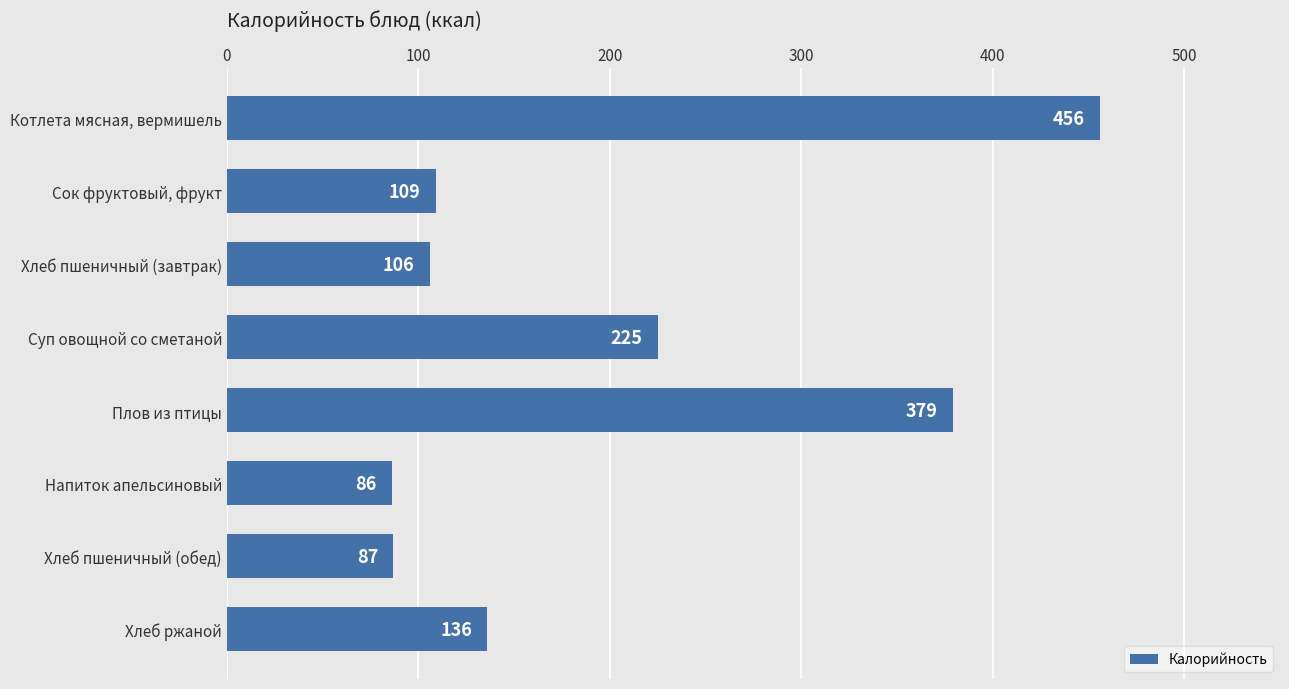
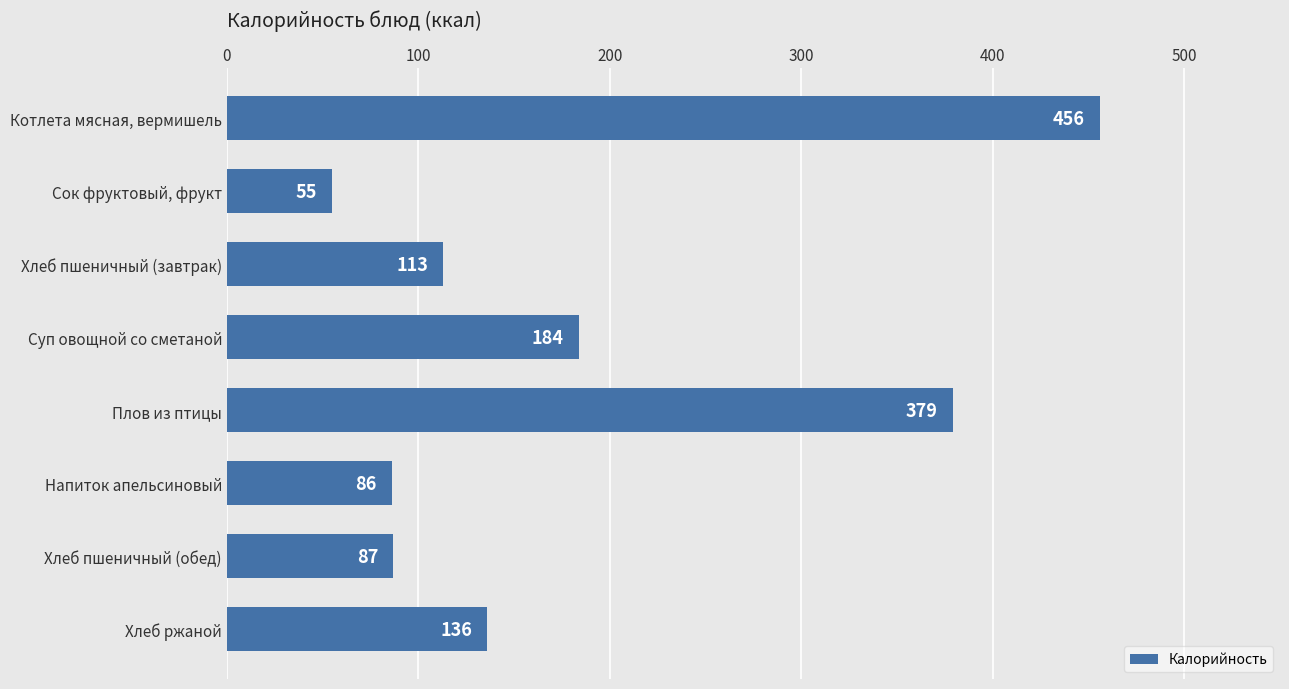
  {
    "Котлета мясная, вермишель": 456,
-   "Сок фруктовый, фрукт": 109,
-   "Хлеб пшеничный (завтрак)": 106,
-   "Суп овощной со сметаной": 225,
+   "Сок фруктовый, фрукт": 55,
+   "Хлеб пшеничный (завтрак)": 113,
+   "Суп овощной со сметаной": 184,
    "Плов из птицы": 379,
    "Напиток апельсиновый": 86,
    "Хлеб пшеничный (обед)": 87,
    "Хлеб ржаной": 136
  }
